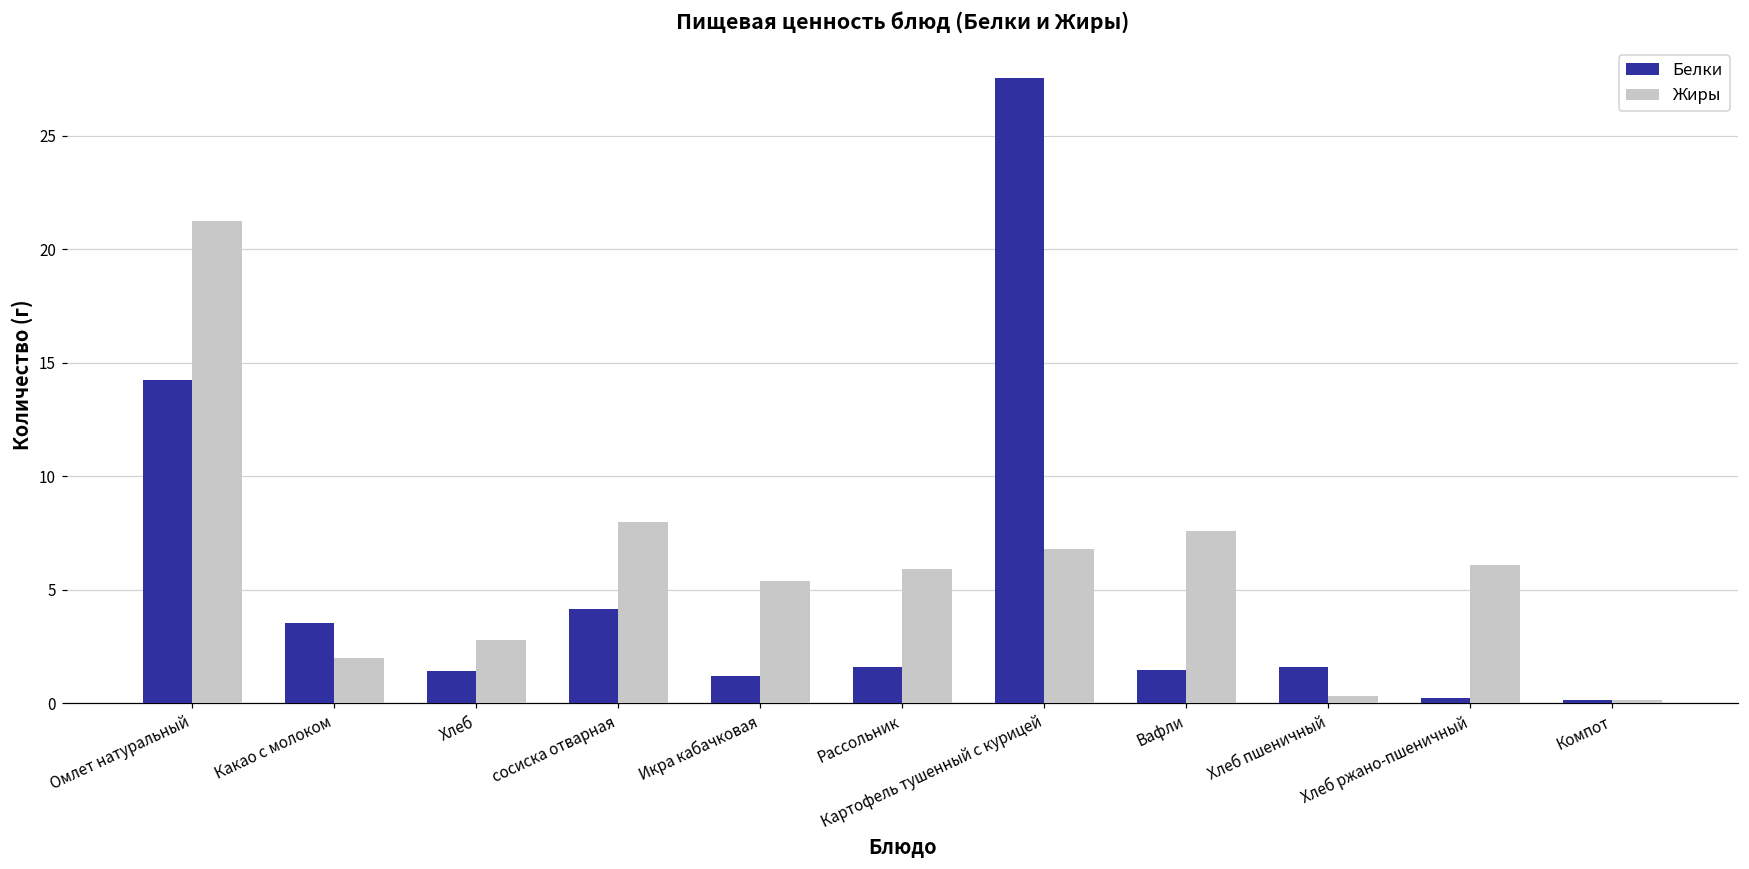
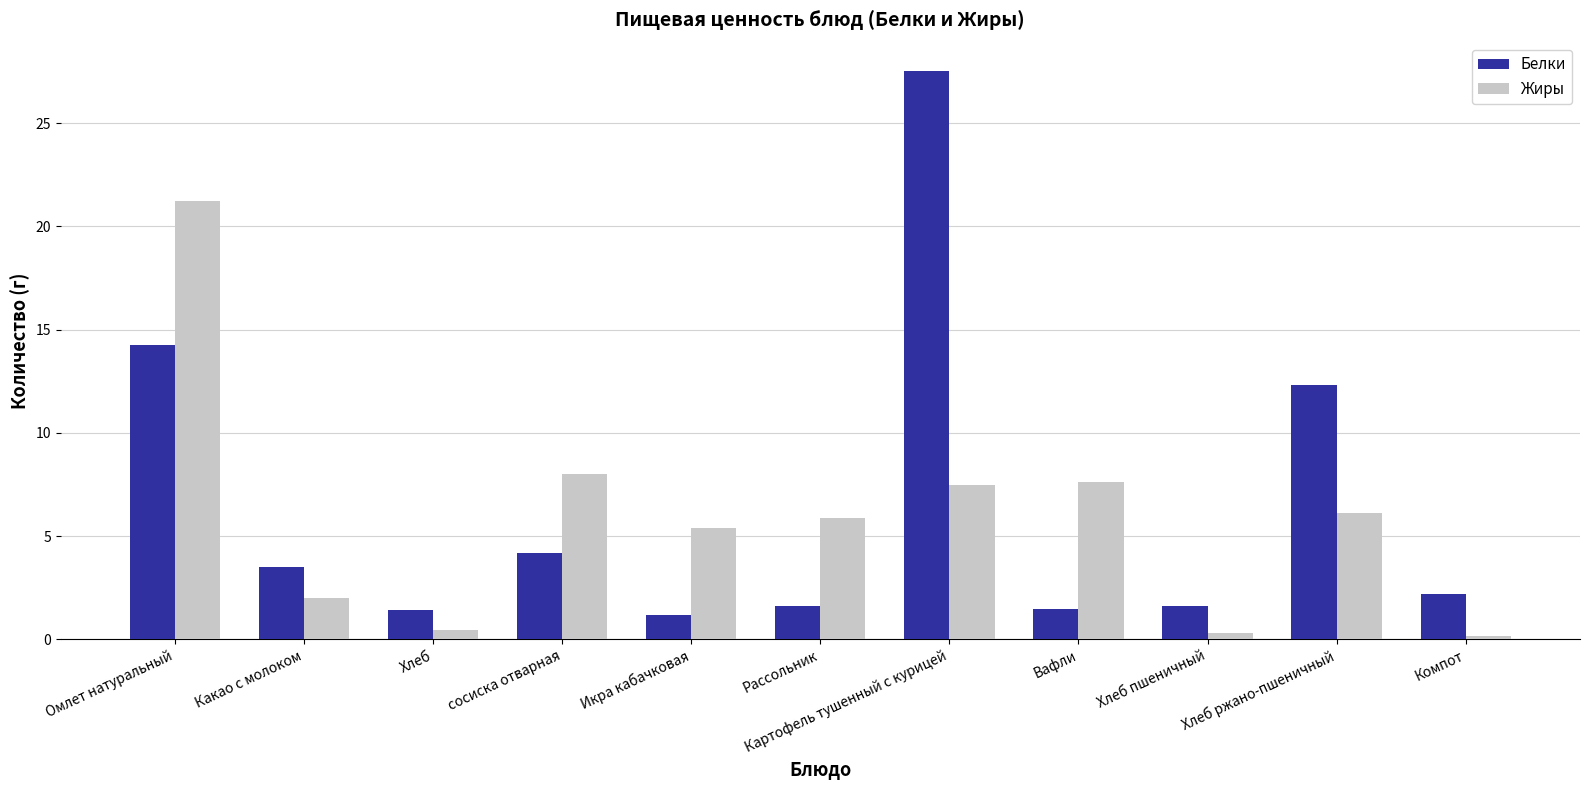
  {
    "Белки": {
      "Омлет натуральный": 14.2,
      "Какао с молоком": 3.5,
      "Хлеб": 1.4,
      "сосиска отварная": 4.2,
      "Икра кабачковая": 1.2,
      "Рассольник": 1.6,
      "Картофель тушенный с курицей": 27.5,
      "Вафли": 1.5,
      "Хлеб пшеничный": 1.6,
-     "Хлеб ржано-пшеничный": 0.2,
-     "Компот": 0.2
+     "Хлеб ржано-пшеничный": 12.3,
+     "Компот": 2.2
    },
    "Жиры": {
      "Омлет натуральный": 21.2,
      "Какао с молоком": 2.0,
-     "Хлеб": 2.8,
+     "Хлеб": 0.5,
      "сосиска отварная": 8.0,
      "Икра кабачковая": 5.4,
      "Рассольник": 5.9,
-     "Картофель тушенный с курицей": 6.8,
+     "Картофель тушенный с курицей": 7.5,
      "Вафли": 7.6,
      "Хлеб пшеничный": 0.3,
      "Хлеб ржано-пшеничный": 6.1,
      "Компот": 0.2
    }
  }
